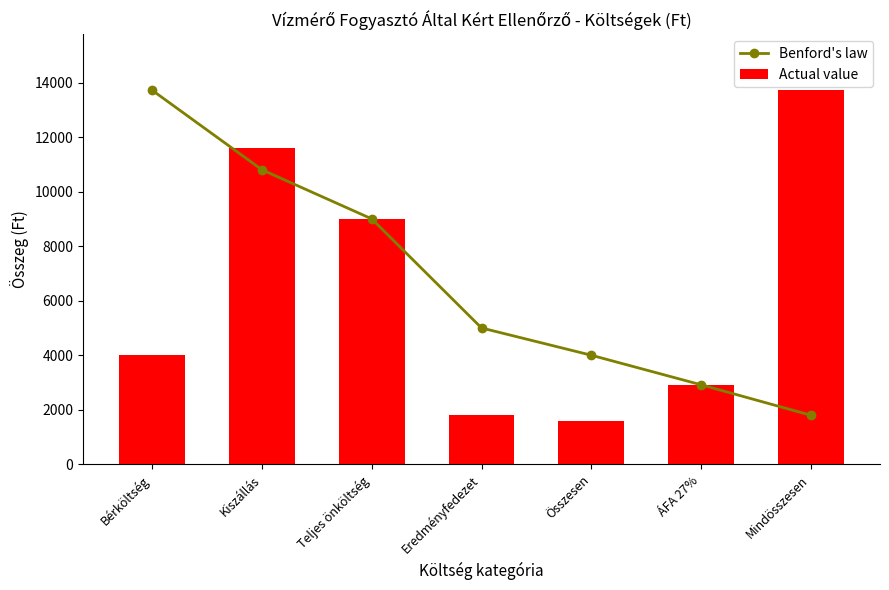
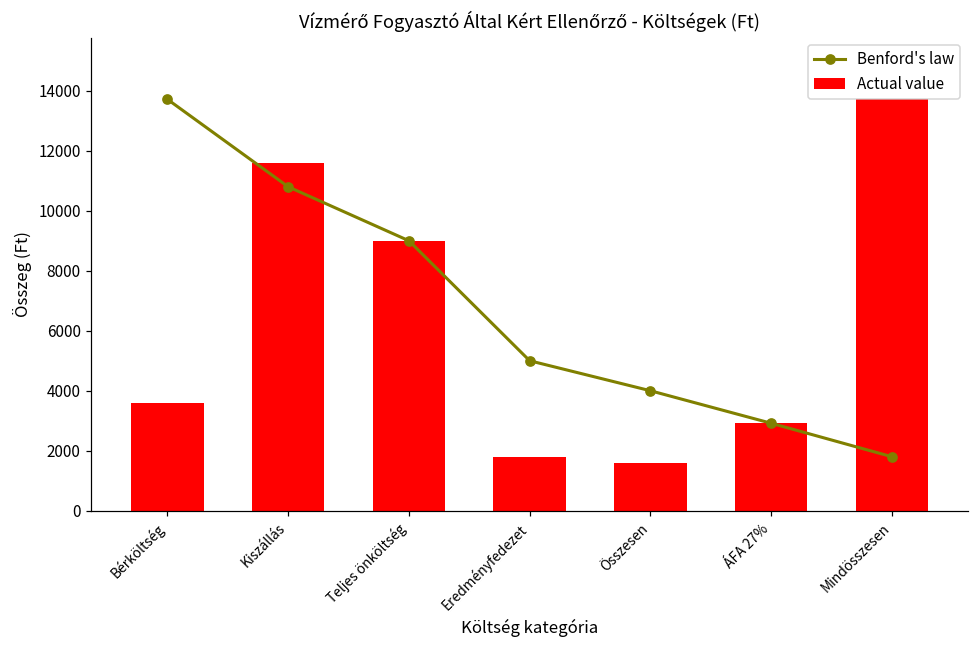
  {
    "Actual value": {
-     "Bérköltség": 4000,
+     "Bérköltség": 3600,
      "Kiszállás": 11600,
      "Teljes önköltség": 9000,
      "Eredményfedezet": 1800,
      "Összesen": 1600,
      "ÁFA 27%": 2900,
      "Mindösszesen": 13700
    },
    "Benford's law": {
      "Bérköltség": 13700,
      "Kiszállás": 10800,
      "Teljes önköltség": 9000,
      "Eredményfedezet": 5000,
      "Összesen": 4000,
      "ÁFA 27%": 2900,
      "Mindösszesen": 1800
    }
  }
